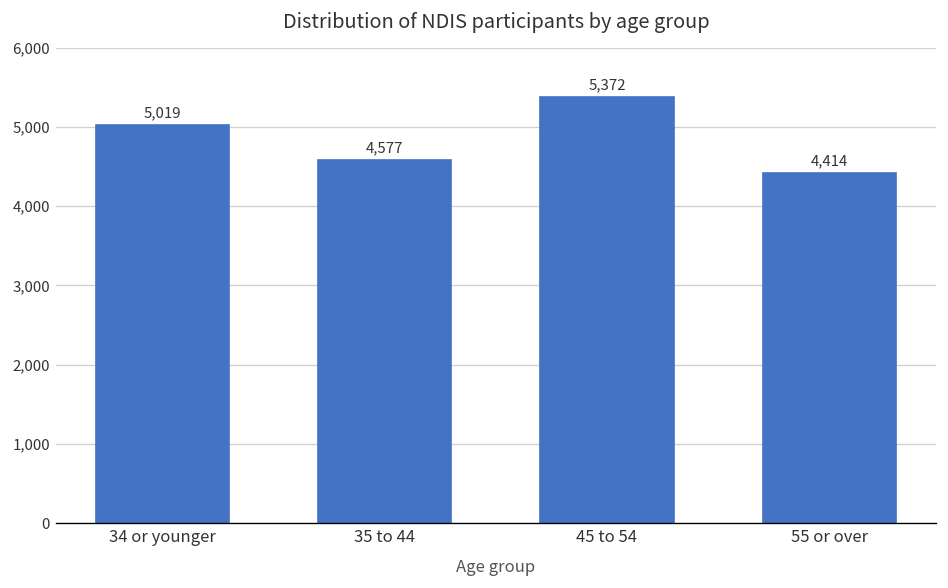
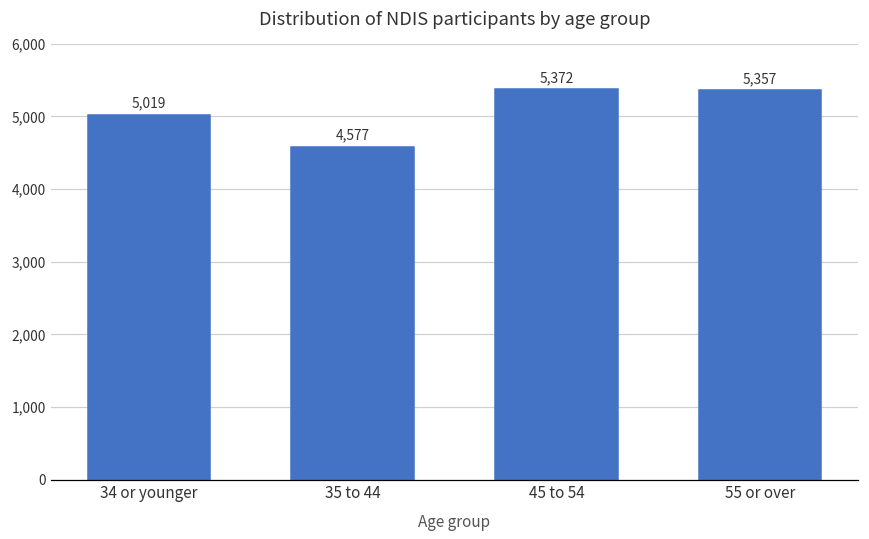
  {
    "34 or younger": "5,019",
    "35 to 44": "4,577",
    "45 to 54": "5,372",
-   "55 or over": "4,414"
+   "55 or over": "5,357"
  }
